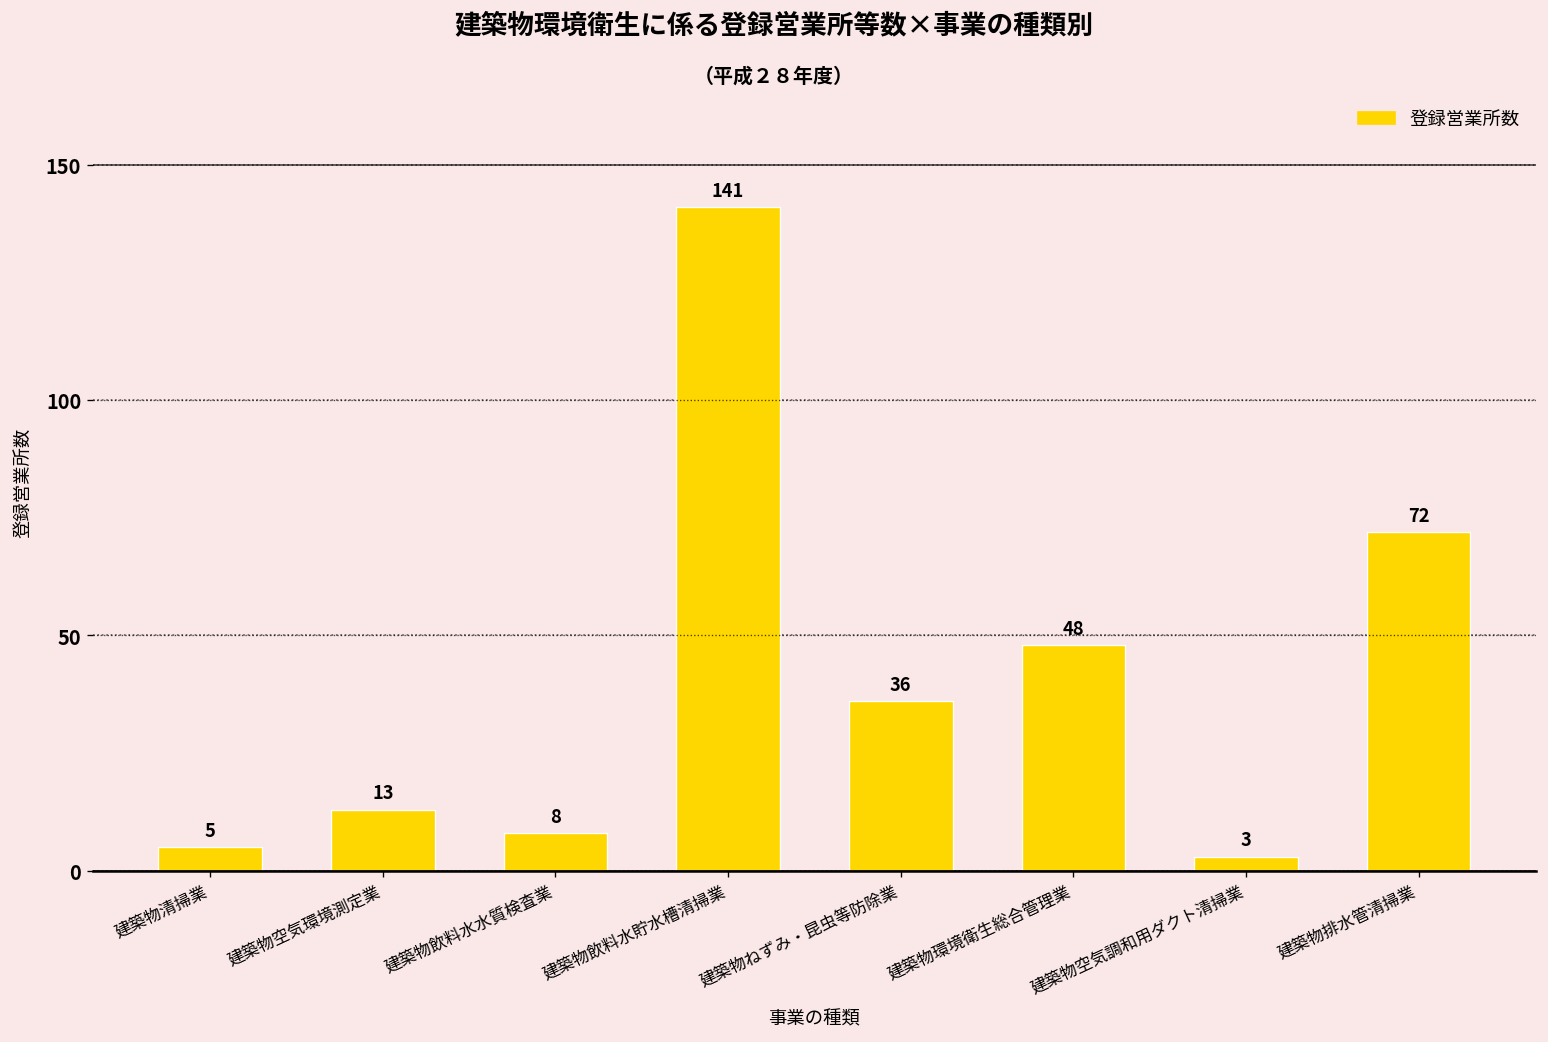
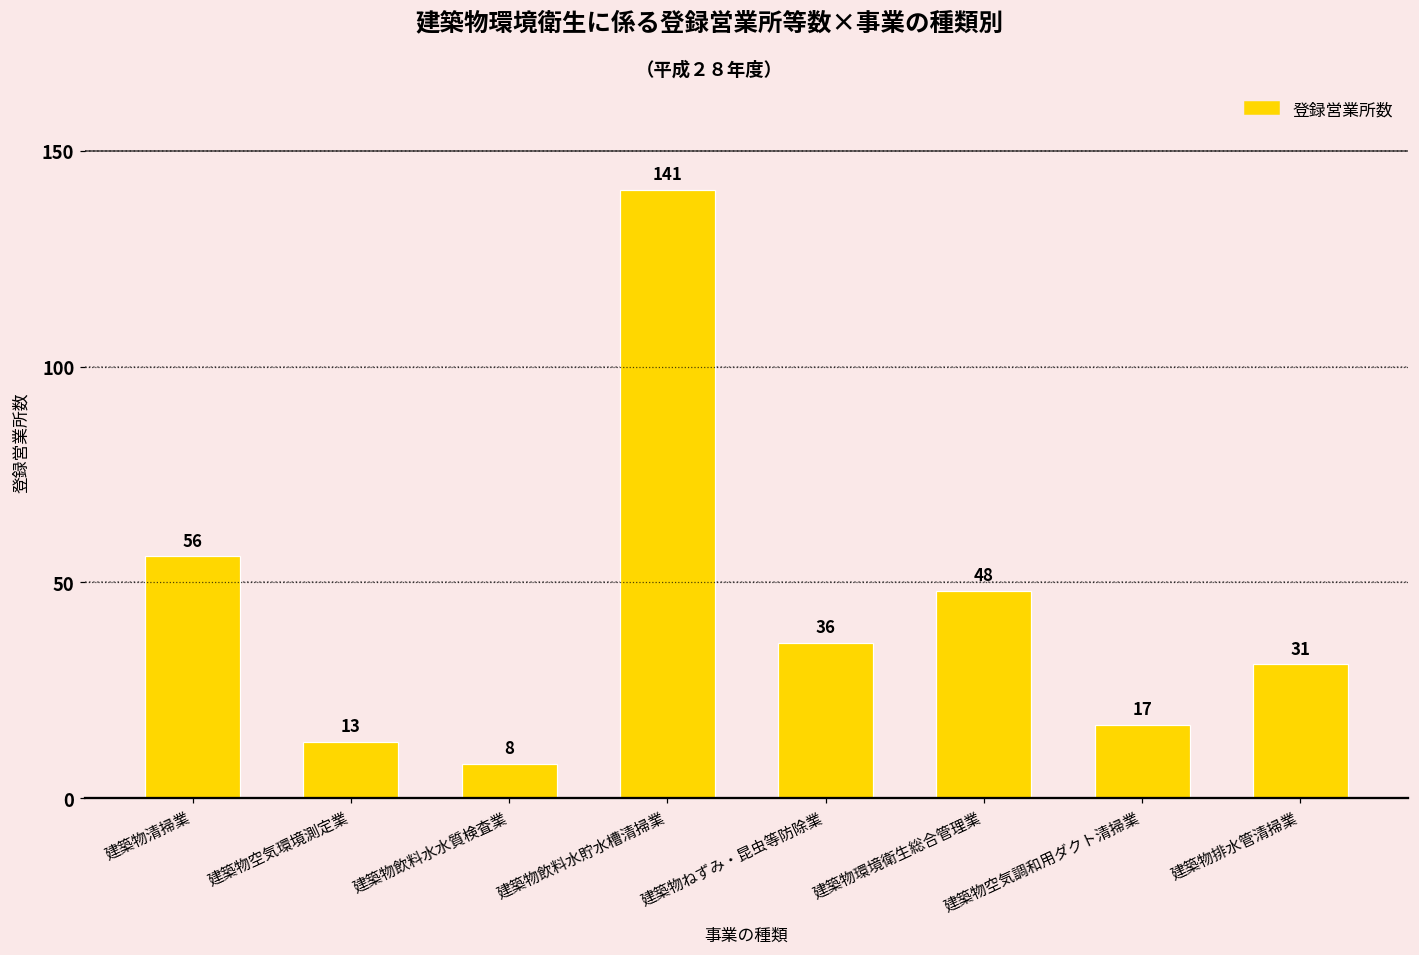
  {
-   "建築物清掃業": 5,
+   "建築物清掃業": 56,
    "建築物空気環境測定業": 13,
    "建築物飲料水水質検査業": 8,
    "建築物飲料水貯水槽清掃業": 141,
    "建築物ねずみ・昆虫等防除業": 36,
    "建築物環境衛生総合管理業": 48,
-   "建築物空気調和用ダクト清掃業": 3,
-   "建築物排水管清掃業": 72
+   "建築物空気調和用ダクト清掃業": 17,
+   "建築物排水管清掃業": 31
  }
